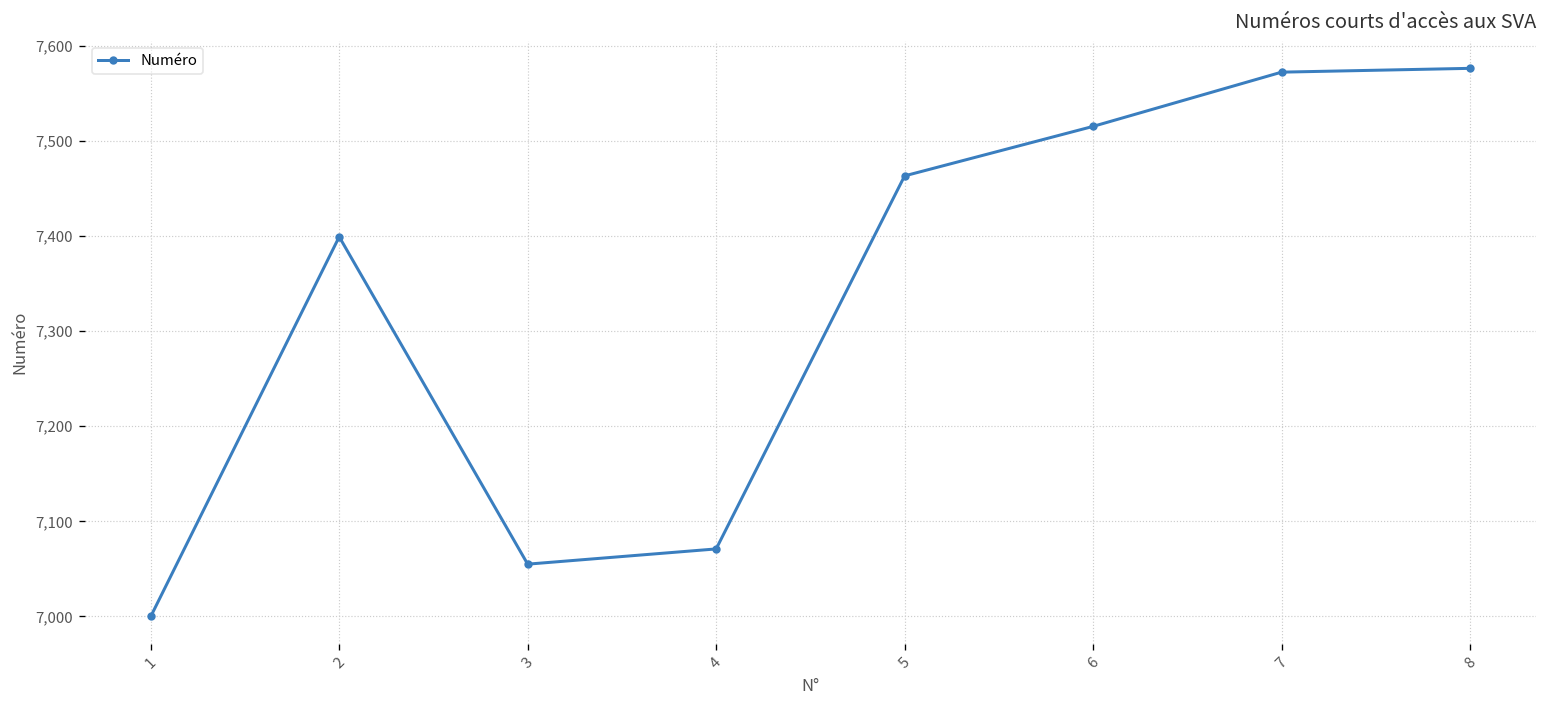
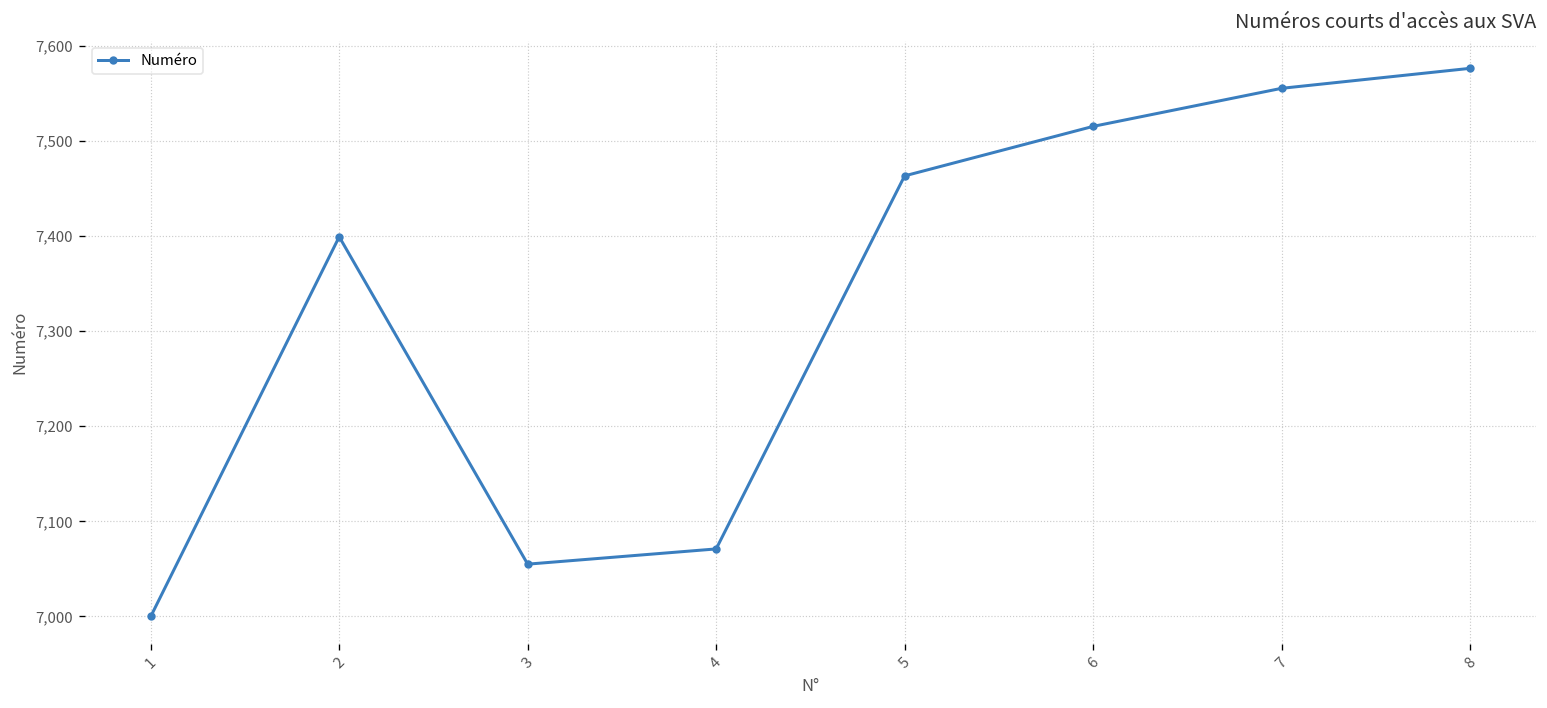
  {
    "1": "7,000",
    "2": "7,400",
    "3": "7,060",
    "4": "7,070",
    "5": "7,460",
    "6": "7,520",
-   "7": "7,570",
+   "7": "7,560",
    "8": "7,580"
  }
